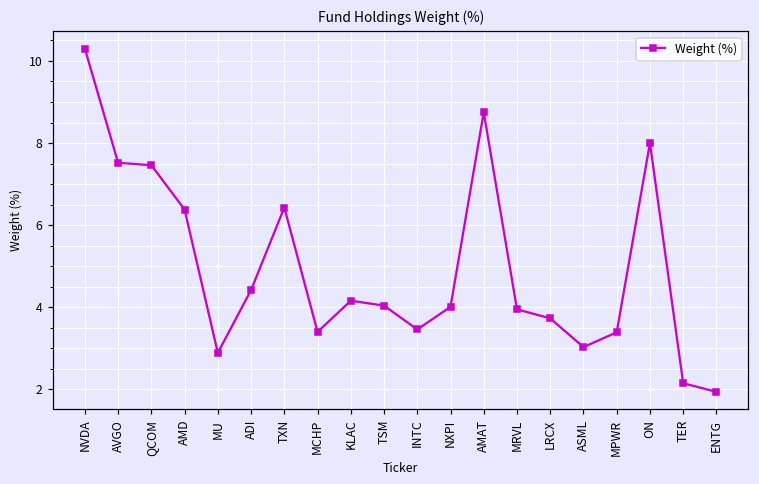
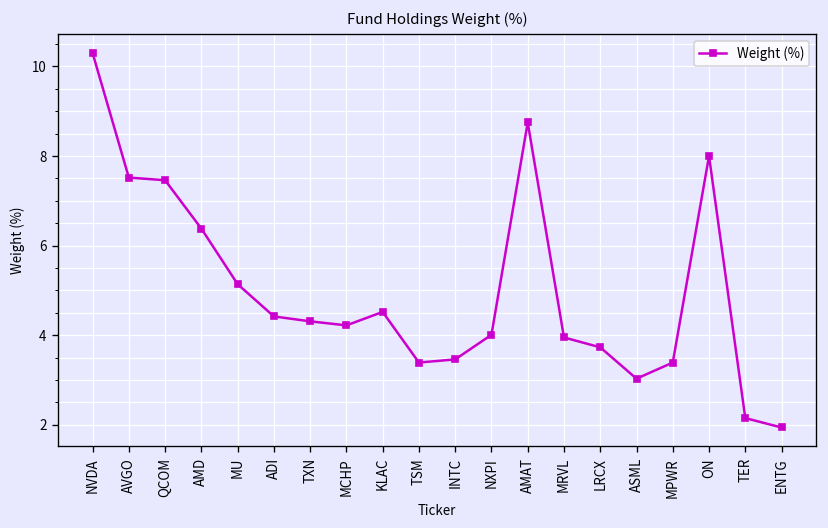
  {
    "NVDA": 10.3,
    "AVGO": 7.5,
    "QCOM": 7.5,
    "AMD": 6.4,
-   "MU": 2.9,
+   "MU": 5.1,
    "ADI": 4.4,
-   "TXN": 6.4,
-   "MCHP": 3.4,
-   "KLAC": 4.2,
-   "TSM": 4.0,
+   "TXN": 4.3,
+   "MCHP": 4.2,
+   "KLAC": 4.5,
+   "TSM": 3.4,
    "INTC": 3.5,
    "NXPI": 4.0,
    "AMAT": 8.8,
    "MRVL": 4.0,
    "LRCX": 3.7,
    "ASML": 3.0,
    "MPWR": 3.4,
    "ON": 8.0,
    "TER": 2.2,
    "ENTG": 1.9
  }
